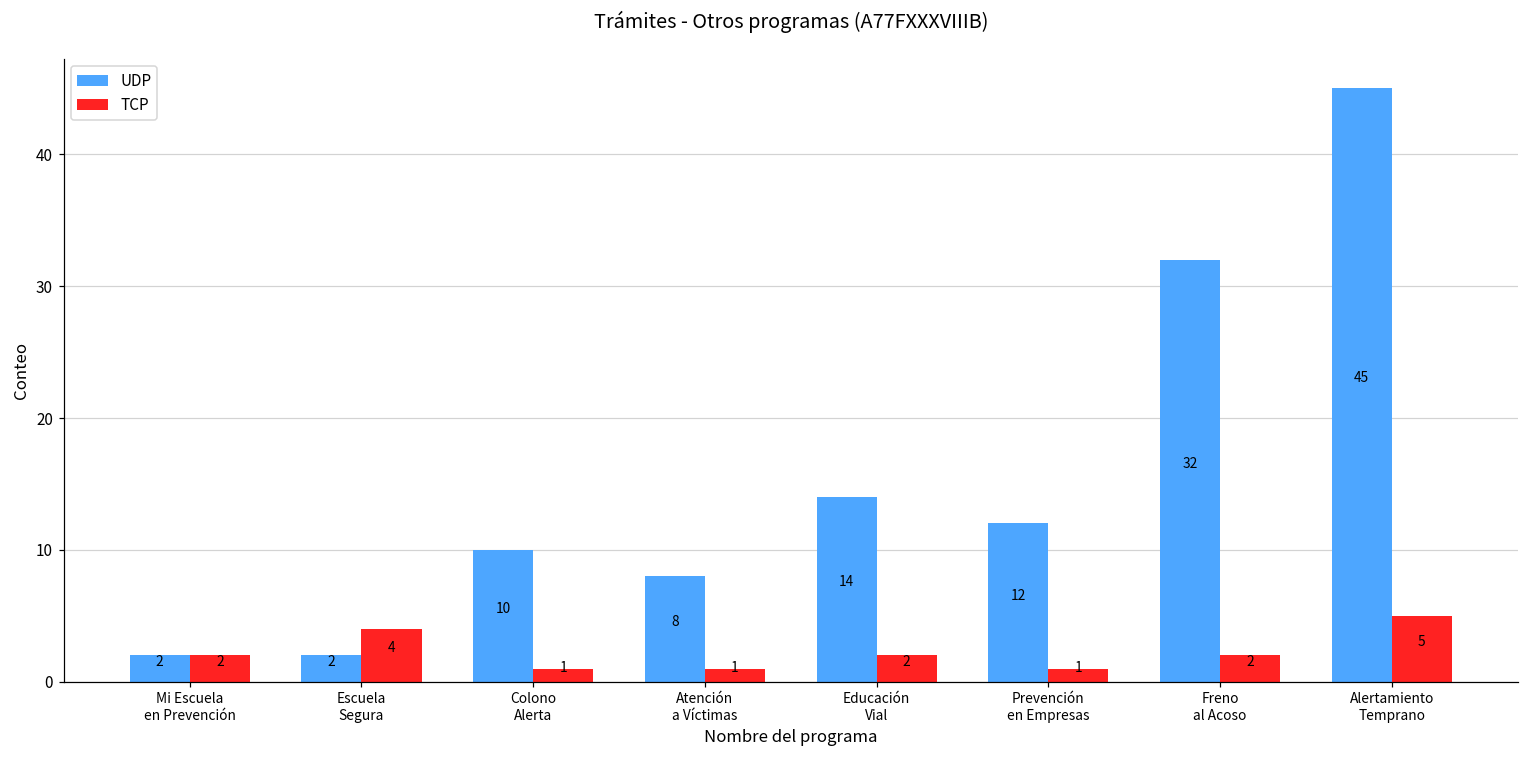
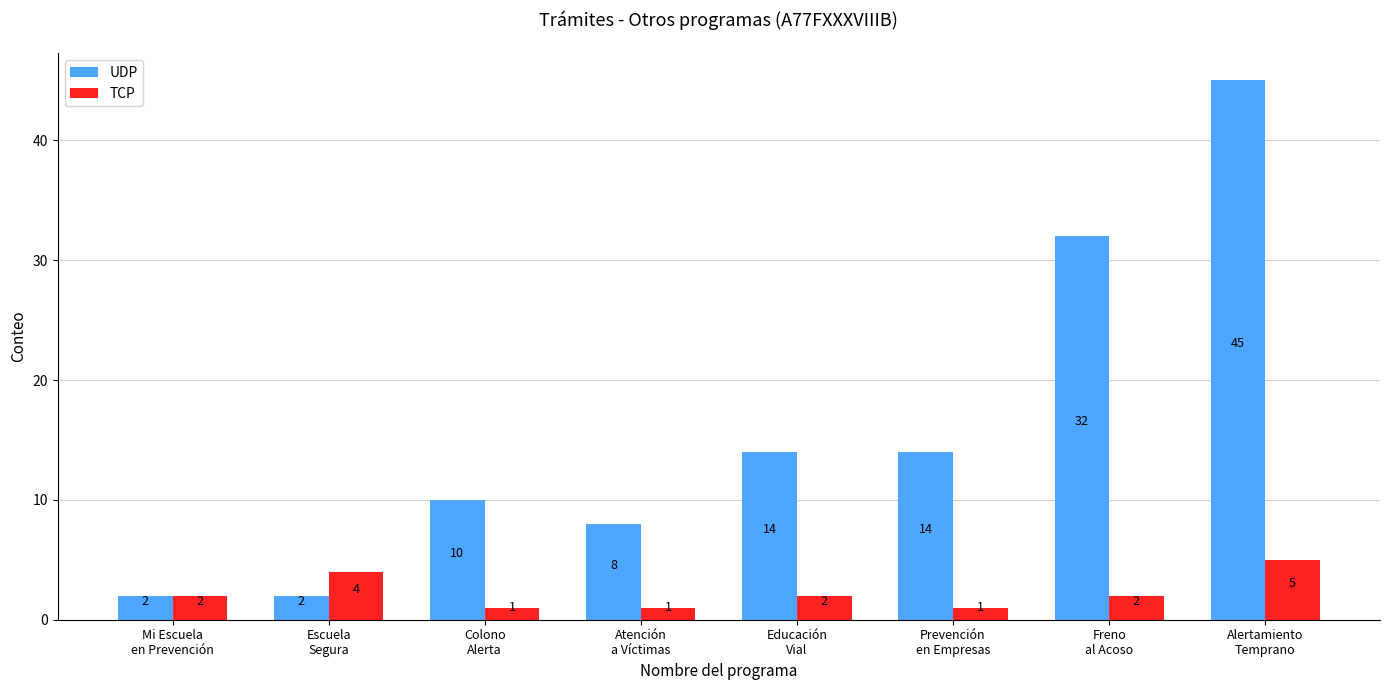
  {
    "UDP": {
      "Mi Escuela en Prevención": 2,
      "Escuela Segura": 2,
      "Colono Alerta": 10,
      "Atención a Víctimas": 8,
      "Educación Vial": 14,
-     "Prevención en Empresas": 12,
+     "Prevención en Empresas": 14,
      "Freno al Acoso": 32,
      "Alertamiento Temprano": 45
    },
    "TCP": {
      "Mi Escuela en Prevención": 2,
      "Escuela Segura": 4,
      "Colono Alerta": 1,
      "Atención a Víctimas": 1,
      "Educación Vial": 2,
      "Prevención en Empresas": 1,
      "Freno al Acoso": 2,
      "Alertamiento Temprano": 5
    }
  }
